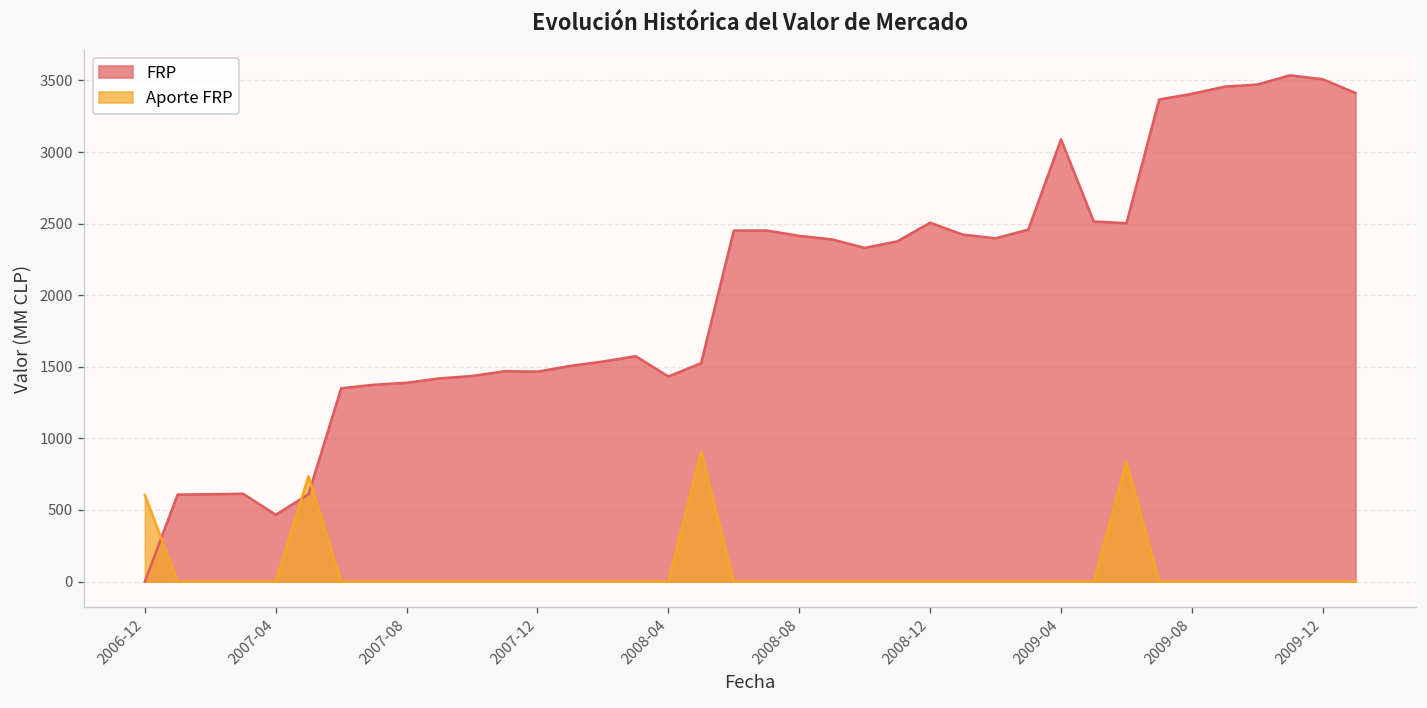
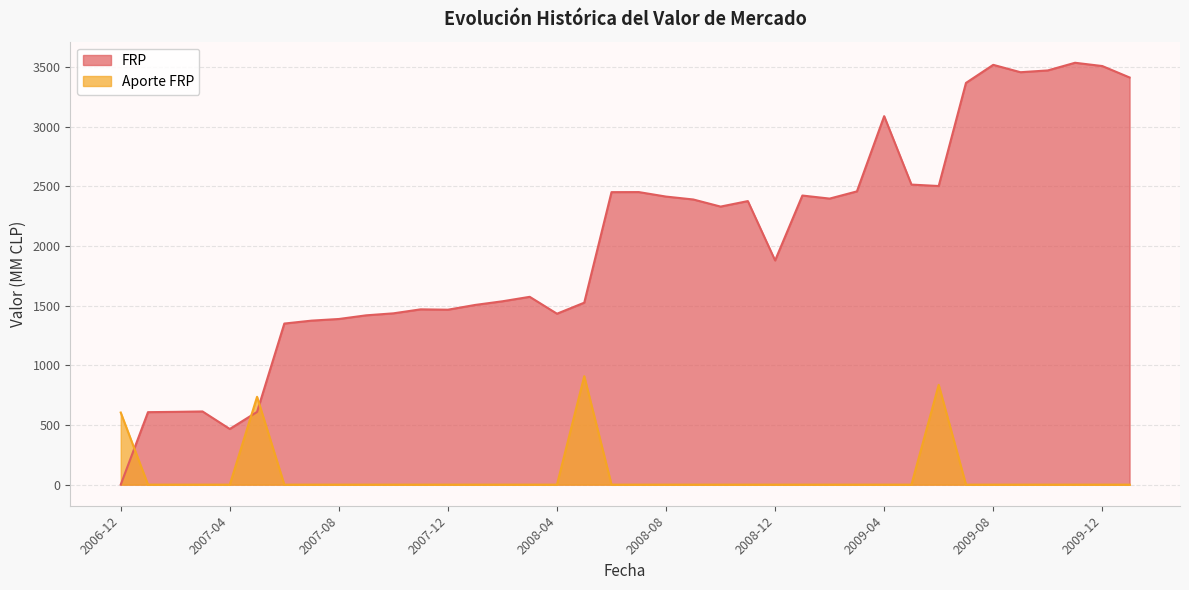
  {
    "FRP": {
      "2006-12": 0,
      "2007-04": 470,
      "2007-08": 1390,
      "2007-12": 1470,
      "2008-04": 1430,
      "2008-08": 2410,
-     "2008-12": 2510,
+     "2008-12": 1880,
      "2009-04": 3090,
-     "2009-08": 3410,
+     "2009-08": 3520,
      "2009-12": 3510
    },
    "Aporte FRP": {
      "2006-12": 600,
      "2007-04": 0,
      "2007-08": 0,
      "2007-12": 0,
      "2008-04": 0,
      "2008-08": 0,
      "2008-12": 0,
      "2009-04": 0,
      "2009-08": 0,
      "2009-12": 0
    }
  }
